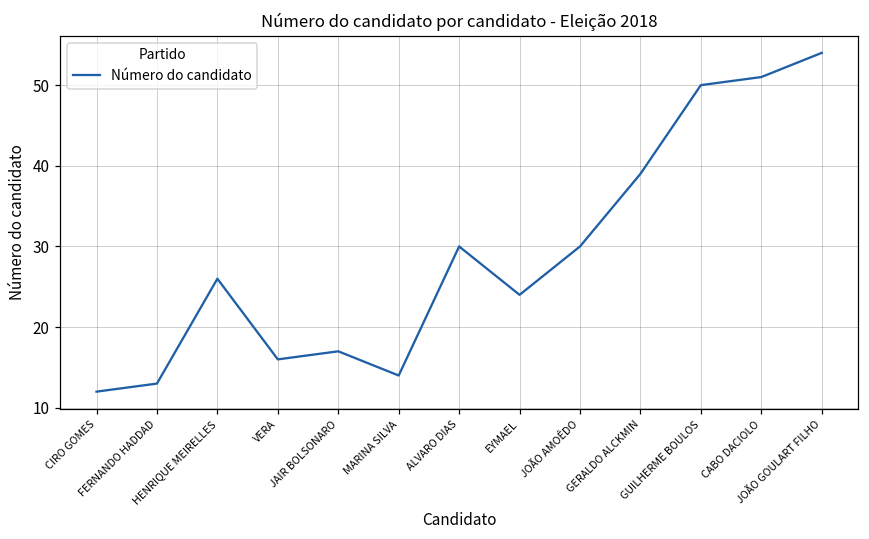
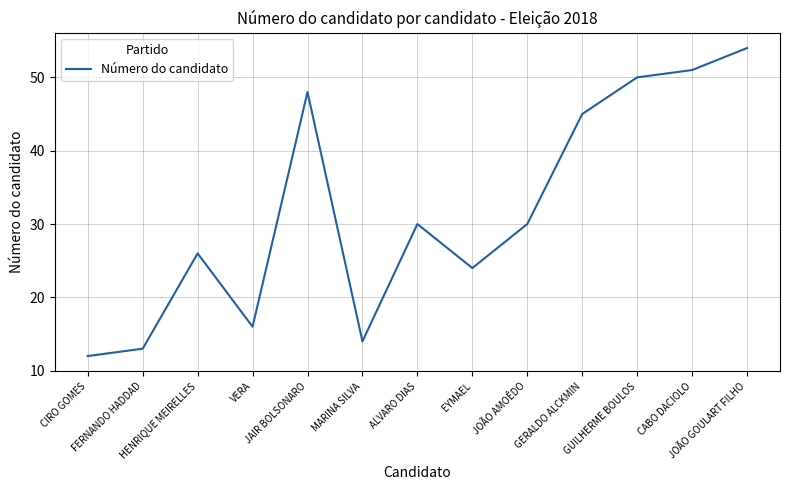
  {
    "CIRO GOMES": 12,
    "FERNANDO HADDAD": 13,
    "HENRIQUE MEIRELLES": 26,
    "VERA": 16,
-   "JAIR BOLSONARO": 17,
+   "JAIR BOLSONARO": 48,
    "MARINA SILVA": 14,
    "ALVARO DIAS": 30,
    "EYMAEL": 24,
    "JOÃO AMOÊDO": 30,
-   "GERALDO ALCKMIN": 39,
+   "GERALDO ALCKMIN": 45,
    "GUILHERME BOULOS": 50,
    "CABO DACIOLO": 51,
    "JOÃO GOULART FILHO": 54
  }
